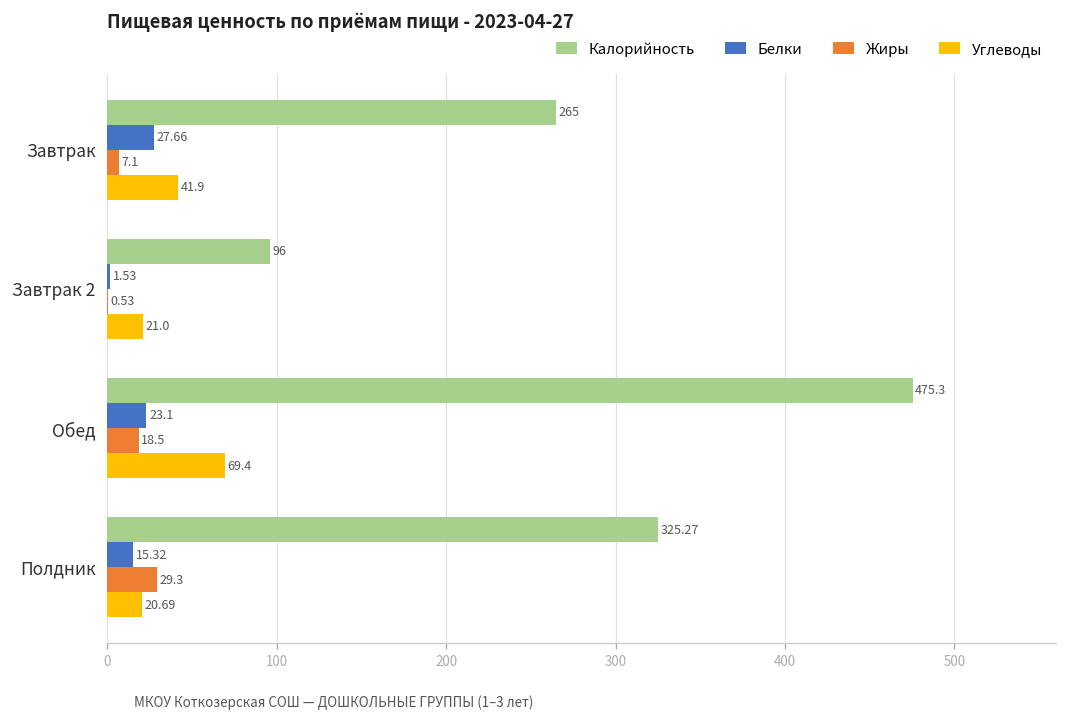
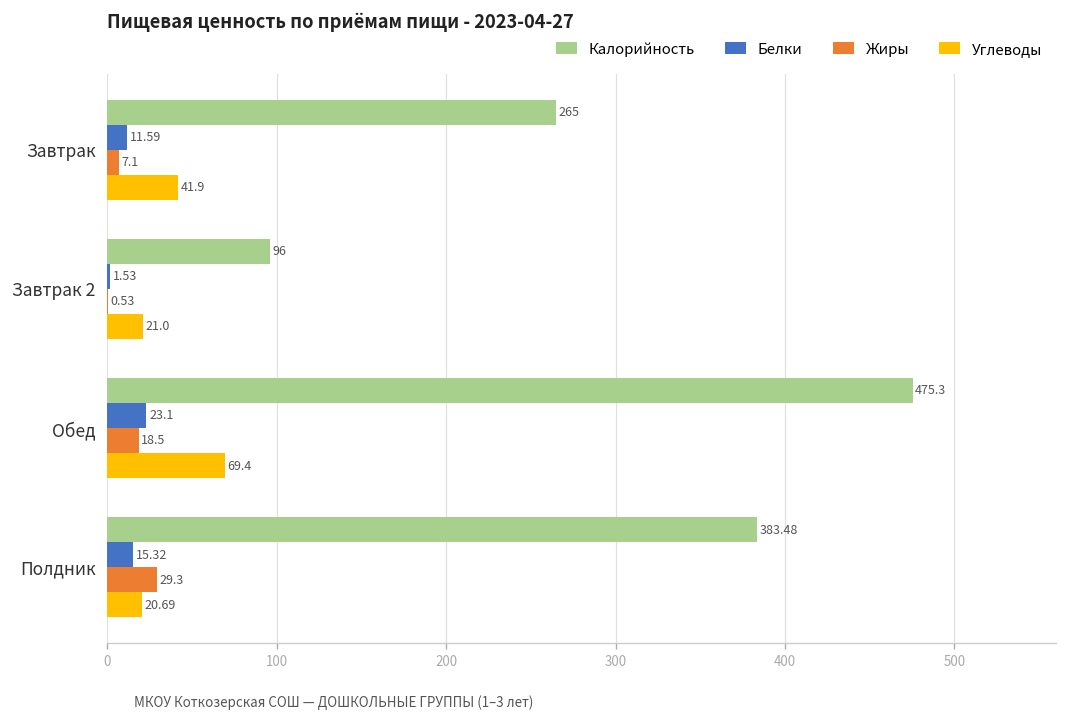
  {
    "Калорийность": {
      "Завтрак": 265,
      "Завтрак 2": 96,
      "Обед": 475.3,
-     "Полдник": 325.27
+     "Полдник": 383.48
    },
    "Белки": {
-     "Завтрак": 27.66,
+     "Завтрак": 11.59,
      "Завтрак 2": 1.53,
      "Обед": 23.1,
      "Полдник": 15.32
    },
    "Жиры": {
      "Завтрак": 7.1,
      "Завтрак 2": 0.53,
      "Обед": 18.5,
      "Полдник": 29.3
    },
    "Углеводы": {
      "Завтрак": 41.9,
      "Завтрак 2": 21.0,
      "Обед": 69.4,
      "Полдник": 20.69
    }
  }
